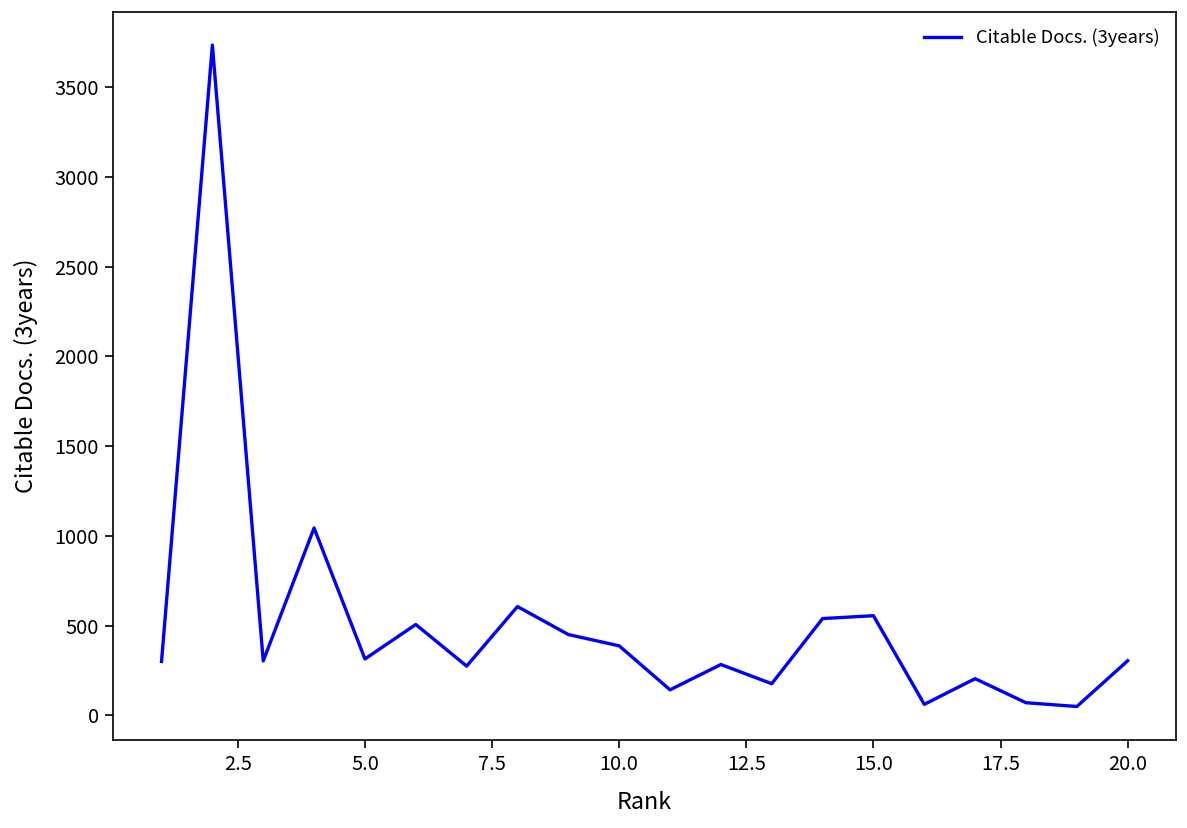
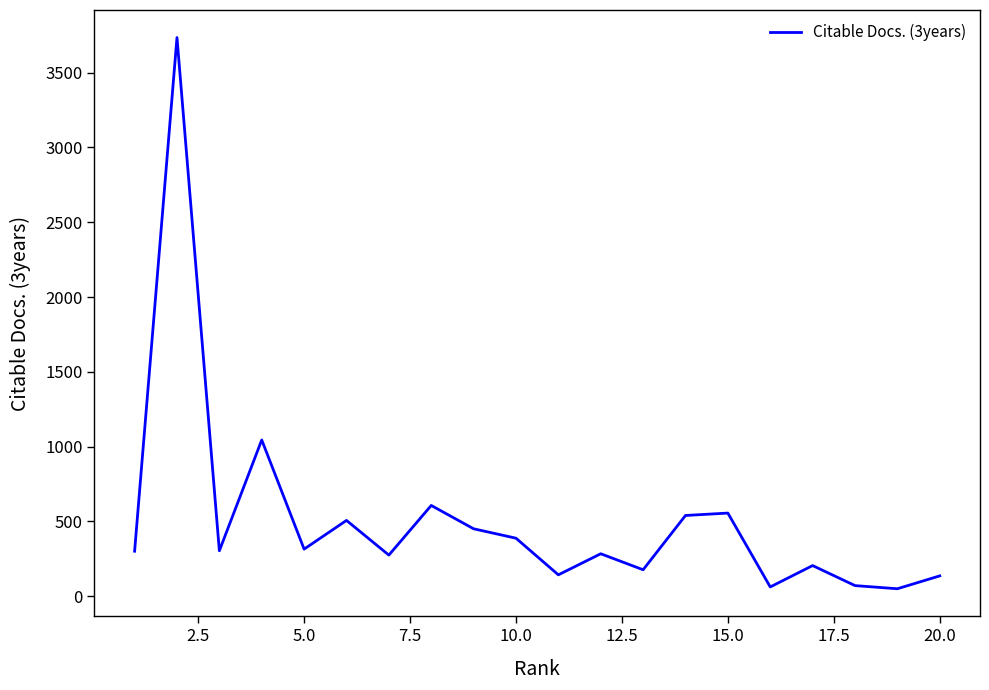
  {
    "5.0": 310,
    "10.0": 390,
    "15.0": 560,
-   "20.0": 300
+   "20.0": 140
  }
